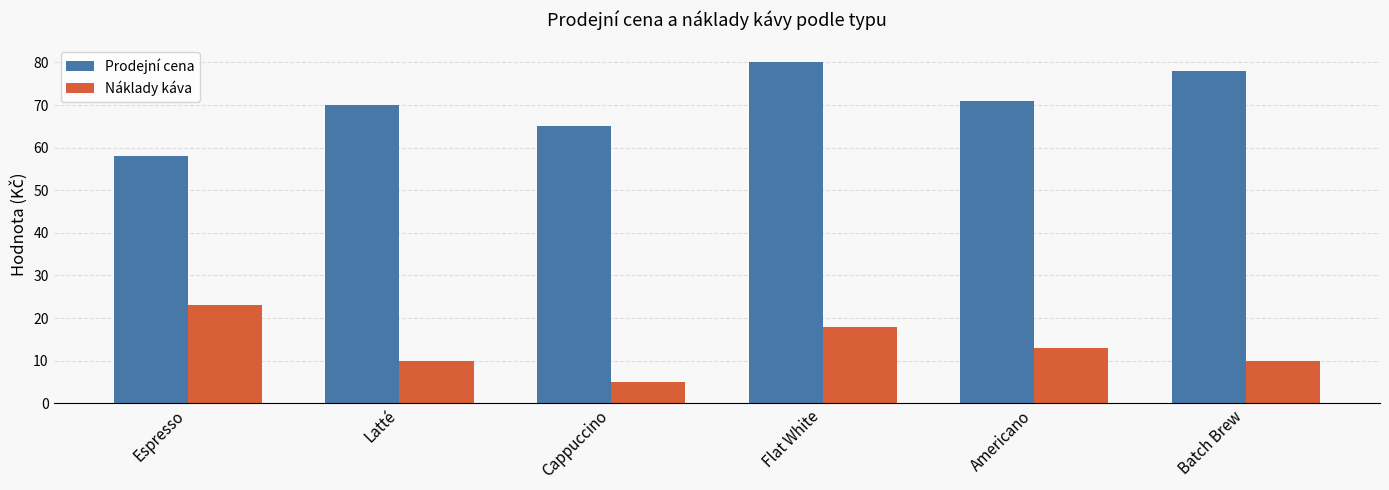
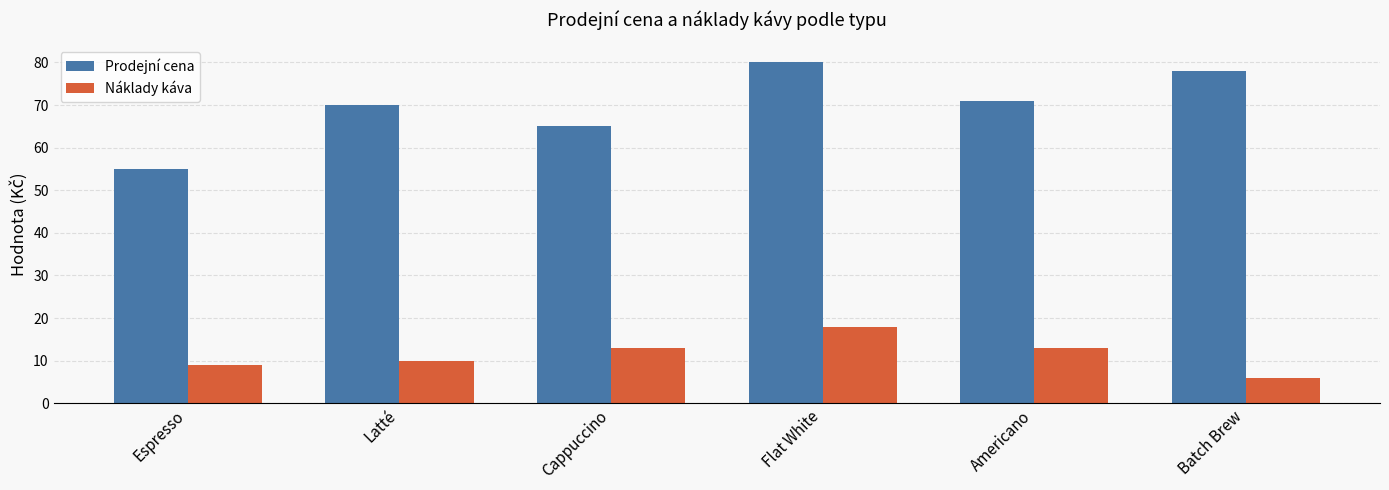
  {
    "Prodejní cena": {
-     "Espresso": 58,
+     "Espresso": 55,
      "Latté": 70,
      "Cappuccino": 65,
      "Flat White": 80,
      "Americano": 71,
      "Batch Brew": 78
    },
    "Náklady káva": {
-     "Espresso": 23,
+     "Espresso": 9,
      "Latté": 10,
-     "Cappuccino": 5,
+     "Cappuccino": 13,
      "Flat White": 18,
      "Americano": 13,
-     "Batch Brew": 10
+     "Batch Brew": 6
    }
  }
